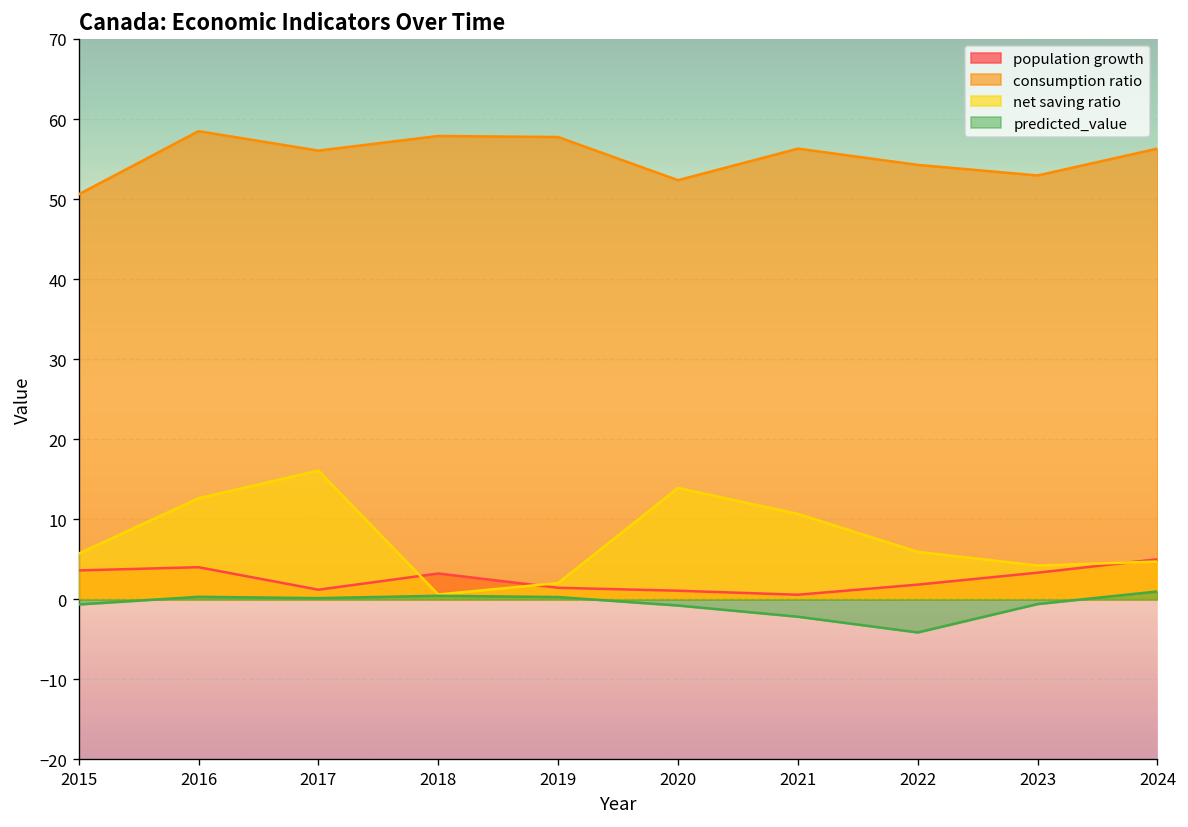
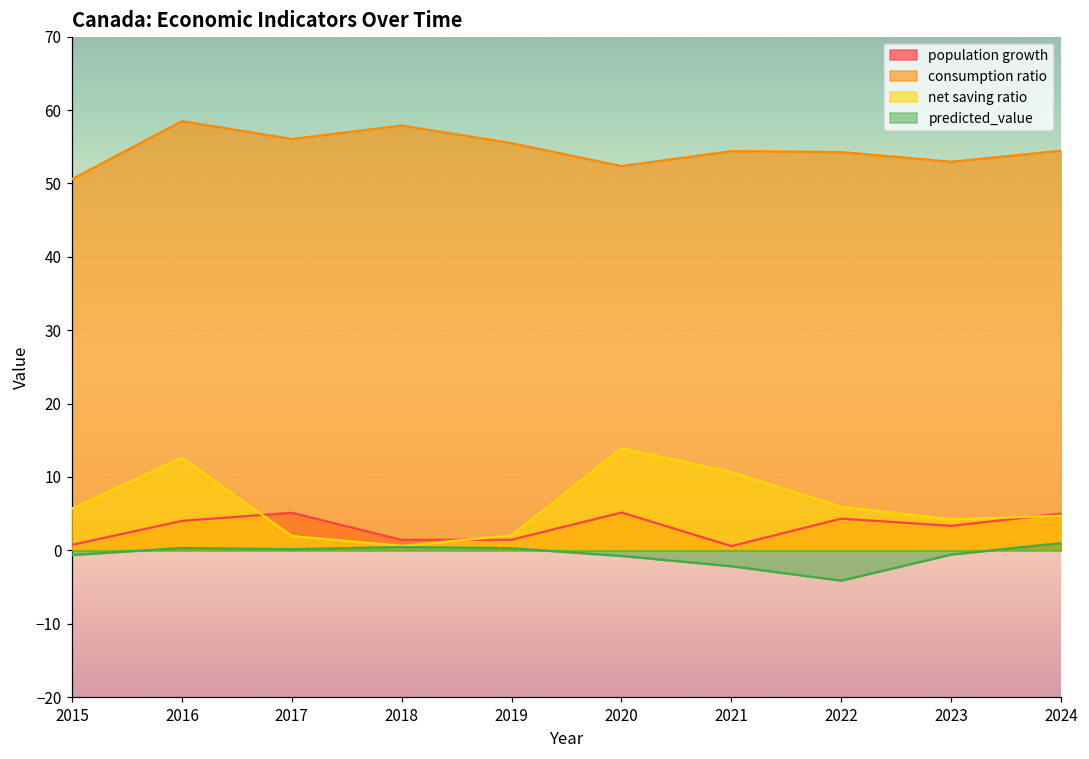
  {
    "population growth": {
-     "2015": 4,
+     "2015": 1,
      "2016": 4,
-     "2017": 1,
-     "2018": 3,
+     "2017": 5,
+     "2018": 1,
      "2019": 1,
-     "2020": 1,
+     "2020": 5,
      "2021": 1,
-     "2022": 2,
+     "2022": 4,
      "2023": 3
    },
    "consumption ratio": {
      "2015": 51,
      "2016": 58,
      "2017": 56,
      "2018": 58,
-     "2019": 58,
+     "2019": 55,
      "2020": 52,
-     "2021": 56,
+     "2021": 54,
      "2022": 54,
      "2023": 53,
-     "2024": 56
+     "2024": 54
    },
    "net saving ratio": {
      "2015": 6,
      "2016": 13,
-     "2017": 16,
+     "2017": 2,
      "2019": 2,
      "2020": 14,
      "2021": 11,
      "2022": 6,
      "2023": 4
    }
  }
